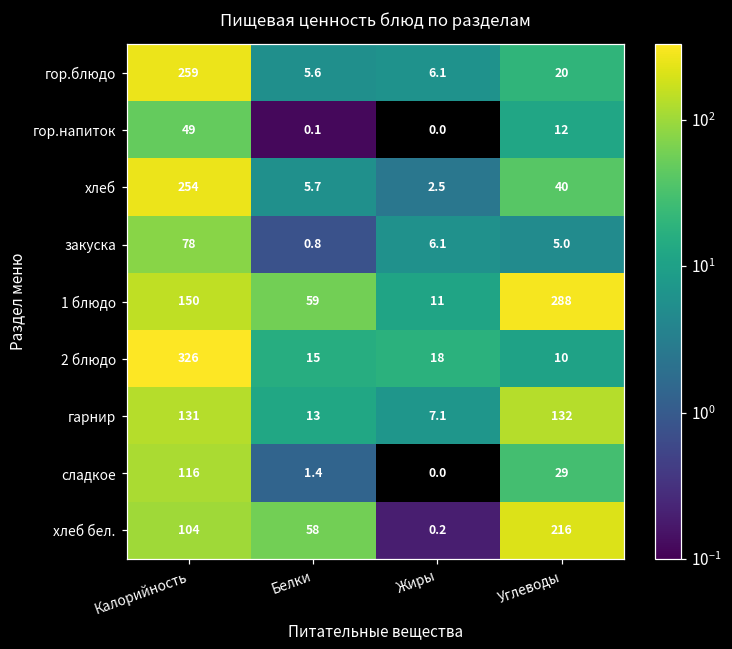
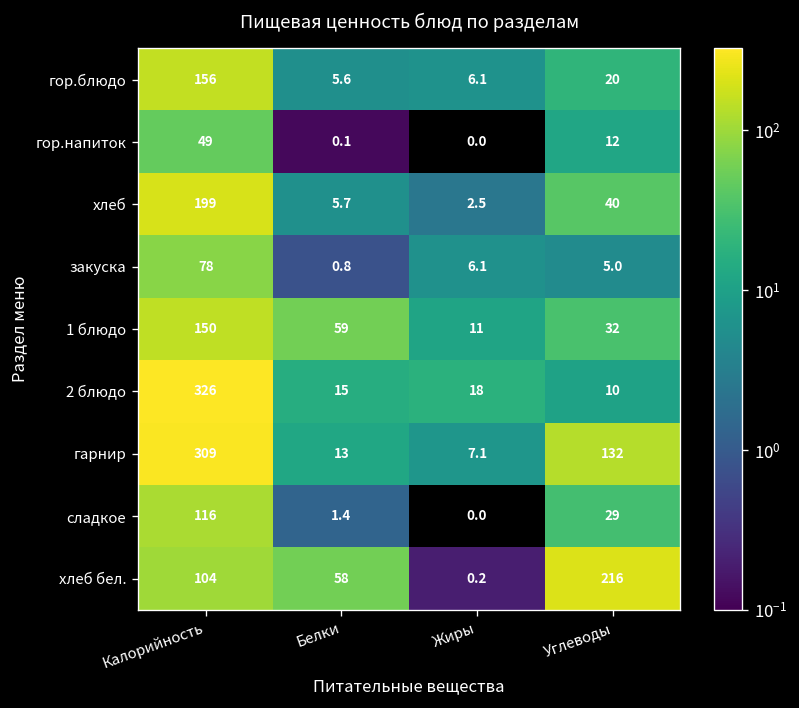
  {
    "гор.блюдо": {
-     "Калорийность": 259,
+     "Калорийность": 156,
      "Белки": 5.6,
      "Жиры": 6.1,
      "Углеводы": 20
    },
    "гор.напиток": {
      "Калорийность": 49,
      "Белки": 0.1,
      "Жиры": 0.0,
      "Углеводы": 12
    },
    "хлеб": {
-     "Калорийность": 254,
+     "Калорийность": 199,
      "Белки": 5.7,
      "Жиры": 2.5,
      "Углеводы": 40
    },
    "закуска": {
      "Калорийность": 78,
      "Белки": 0.8,
      "Жиры": 6.1,
      "Углеводы": 5.0
    },
    "1 блюдо": {
      "Калорийность": 150,
      "Белки": 59,
      "Жиры": 11,
-     "Углеводы": 288
+     "Углеводы": 32
    },
    "2 блюдо": {
      "Калорийность": 326,
      "Белки": 15,
      "Жиры": 18,
      "Углеводы": 10
    },
    "гарнир": {
-     "Калорийность": 131,
+     "Калорийность": 309,
      "Белки": 13,
      "Жиры": 7.1,
      "Углеводы": 132
    },
    "сладкое": {
      "Калорийность": 116,
      "Белки": 1.4,
      "Жиры": 0.0,
      "Углеводы": 29
    },
    "хлеб бел.": {
      "Калорийность": 104,
      "Белки": 58,
      "Жиры": 0.2,
      "Углеводы": 216
    }
  }
